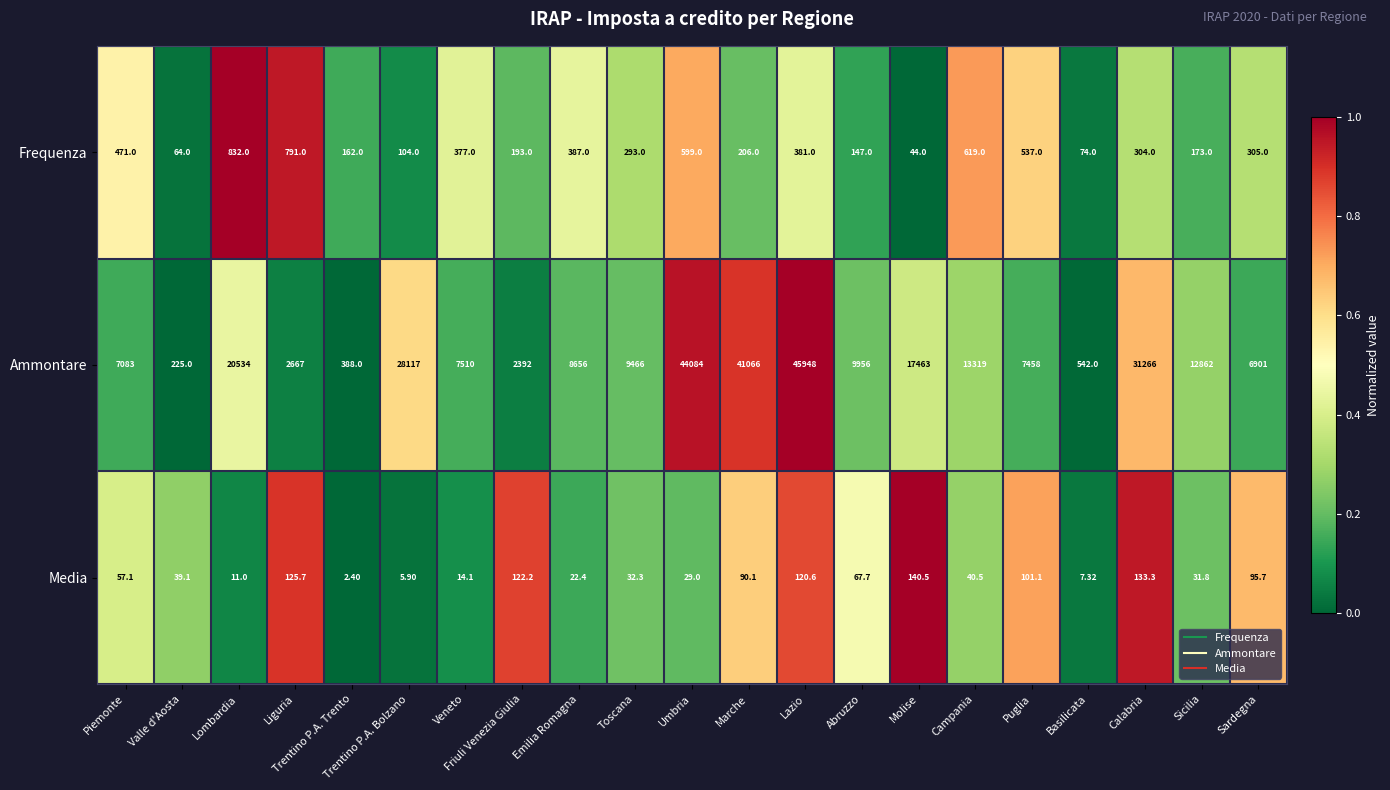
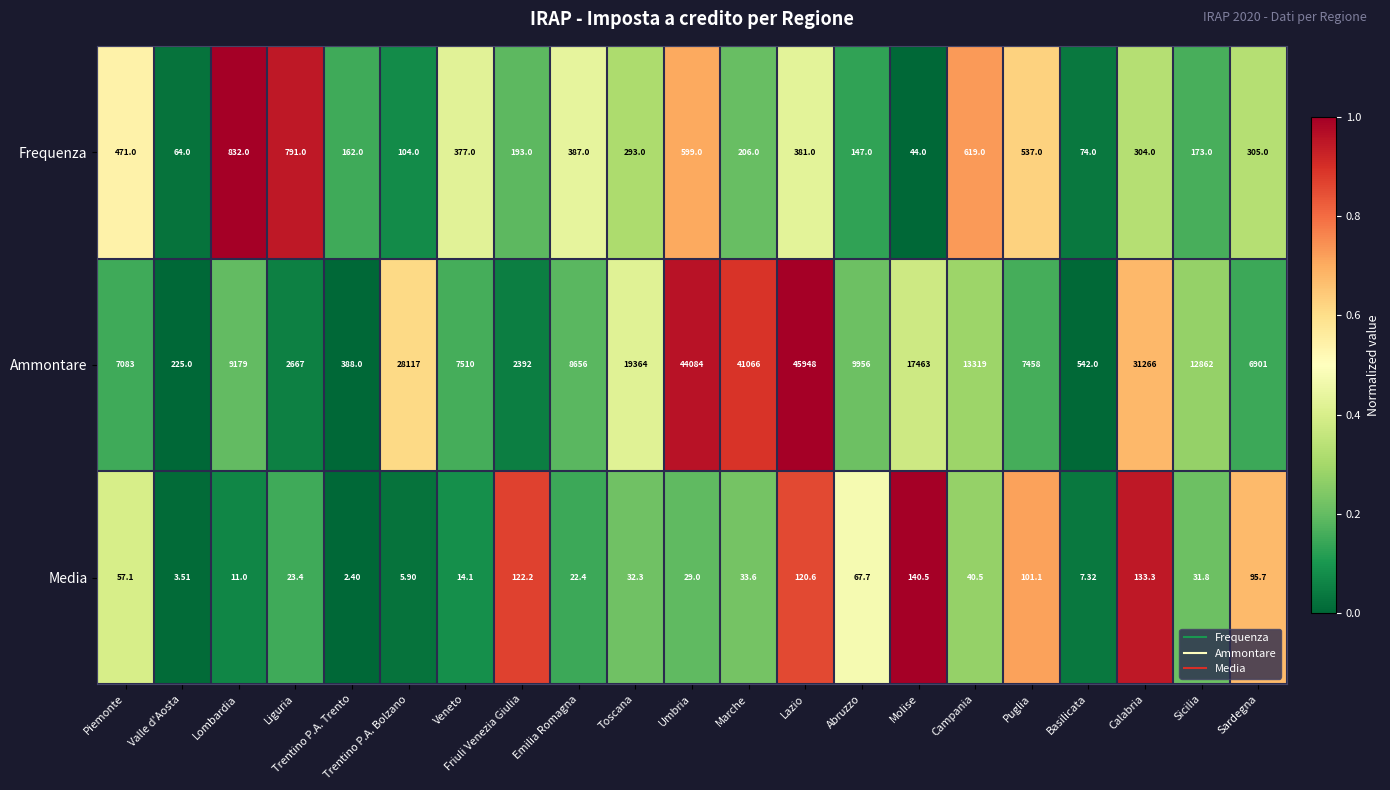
  {
    "Frequenza": {
      "Piemonte": 471.0,
      "Valle d'Aosta": 64.0,
      "Lombardia": 832.0,
      "Liguria": 791.0,
      "Trentino P.A. Trento": 162.0,
      "Trentino P.A. Bolzano": 104.0,
      "Veneto": 377.0,
      "Friuli Venezia Giulia": 193.0,
      "Emilia Romagna": 387.0,
      "Toscana": 293.0,
      "Umbria": 599.0,
      "Marche": 206.0,
      "Lazio": 381.0,
      "Abruzzo": 147.0,
      "Molise": 44.0,
      "Campania": 619.0,
      "Puglia": 537.0,
      "Basilicata": 74.0,
      "Calabria": 304.0,
      "Sicilia": 173.0,
      "Sardegna": 305.0
    },
    "Ammontare": {
      "Piemonte": 7083,
      "Valle d'Aosta": 225.0,
-     "Lombardia": 20534,
+     "Lombardia": 9179,
      "Liguria": 2667,
      "Trentino P.A. Trento": 388.0,
      "Trentino P.A. Bolzano": 28117,
      "Veneto": 7510,
      "Friuli Venezia Giulia": 2392,
      "Emilia Romagna": 8656,
-     "Toscana": 9466,
+     "Toscana": 19364,
      "Umbria": 44084,
      "Marche": 41066,
      "Lazio": 45948,
      "Abruzzo": 9956,
      "Molise": 17463,
      "Campania": 13319,
      "Puglia": 7458,
      "Basilicata": 542.0,
      "Calabria": 31266,
      "Sicilia": 12862,
      "Sardegna": 6901
    },
    "Media": {
      "Piemonte": 57.1,
-     "Valle d'Aosta": 39.1,
+     "Valle d'Aosta": 3.51,
      "Lombardia": 11.0,
-     "Liguria": 125.7,
+     "Liguria": 23.4,
      "Trentino P.A. Trento": 2.40,
      "Trentino P.A. Bolzano": 5.90,
      "Veneto": 14.1,
      "Friuli Venezia Giulia": 122.2,
      "Emilia Romagna": 22.4,
      "Toscana": 32.3,
      "Umbria": 29.0,
-     "Marche": 90.1,
+     "Marche": 33.6,
      "Lazio": 120.6,
      "Abruzzo": 67.7,
      "Molise": 140.5,
      "Campania": 40.5,
      "Puglia": 101.1,
      "Basilicata": 7.32,
      "Calabria": 133.3,
      "Sicilia": 31.8,
      "Sardegna": 95.7
    }
  }
